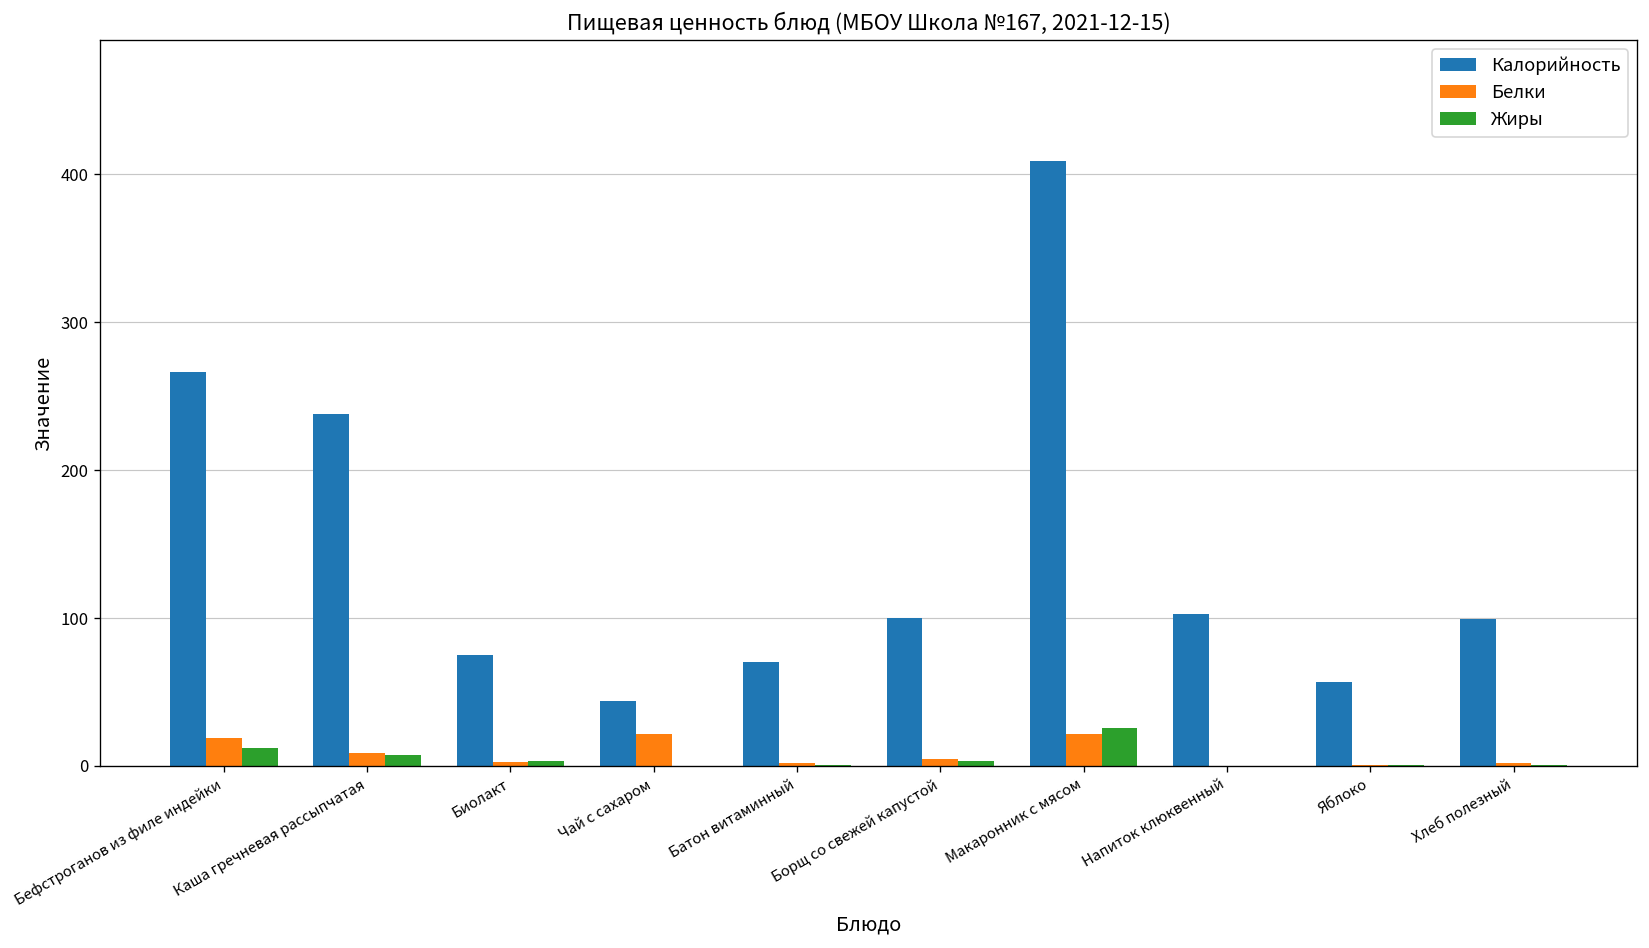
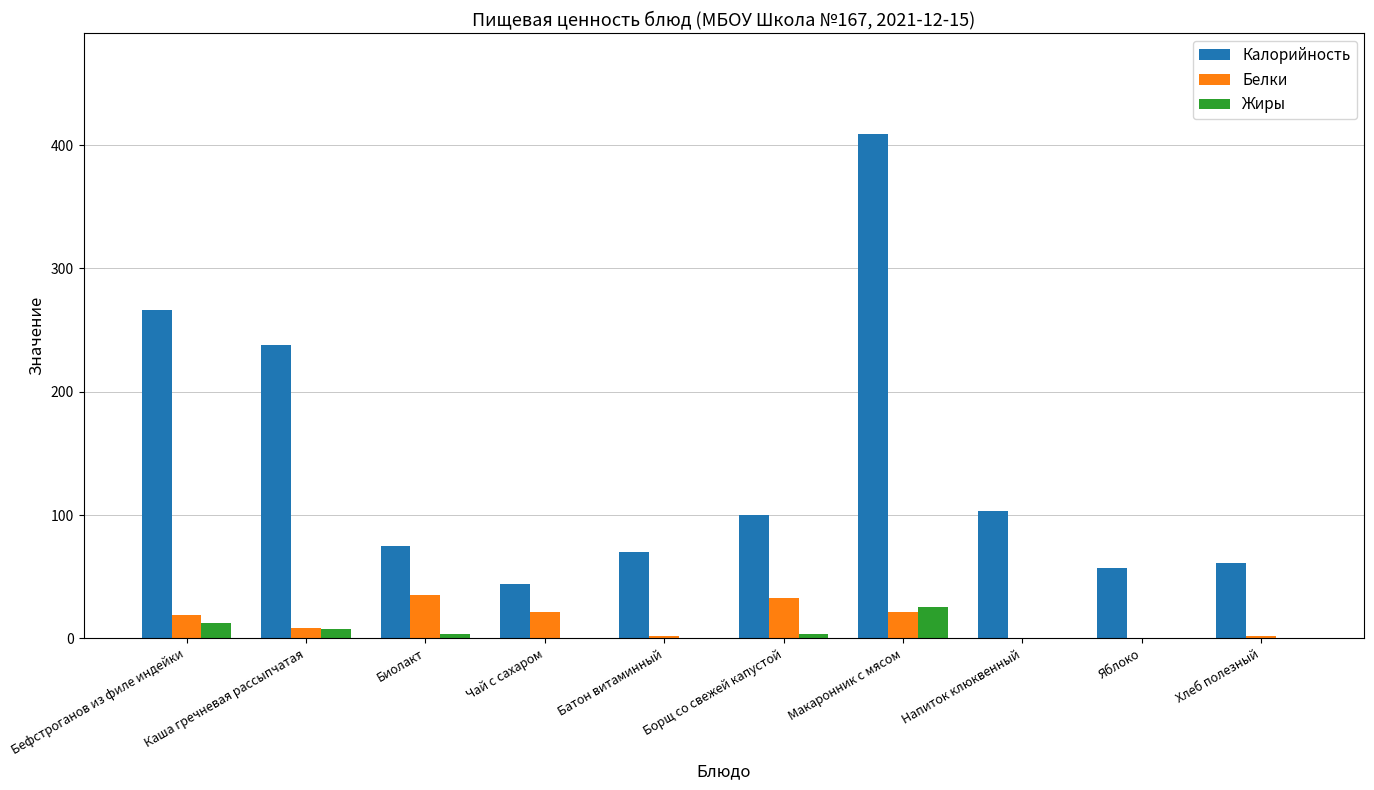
  {
    "Калорийность": {
      "Бефстроганов из филе индейки": 266,
      "Каша гречневая рассыпчатая": 238,
      "Биолакт": 75,
      "Чай с сахаром": 44,
      "Батон витаминный": 70,
      "Борщ со свежей капустой": 100,
      "Макаронник с мясом": 409,
      "Напиток клюквенный": 103,
      "Яблоко": 57,
-     "Хлеб полезный": 100
+     "Хлеб полезный": 61
    },
    "Белки": {
      "Бефстроганов из филе индейки": 19,
      "Каша гречневая рассыпчатая": 9,
-     "Биолакт": 3,
+     "Биолакт": 35,
      "Чай с сахаром": 22,
-     "Борщ со свежей капустой": 5,
+     "Борщ со свежей капустой": 33,
      "Макаронник с мясом": 22,
      "Хлеб полезный": 2
    },
    "Жиры": {
      "Бефстроганов из филе индейки": 12,
      "Каша гречневая рассыпчатая": 7,
      "Биолакт": 3,
      "Борщ со свежей капустой": 4,
      "Макаронник с мясом": 26
    }
  }
